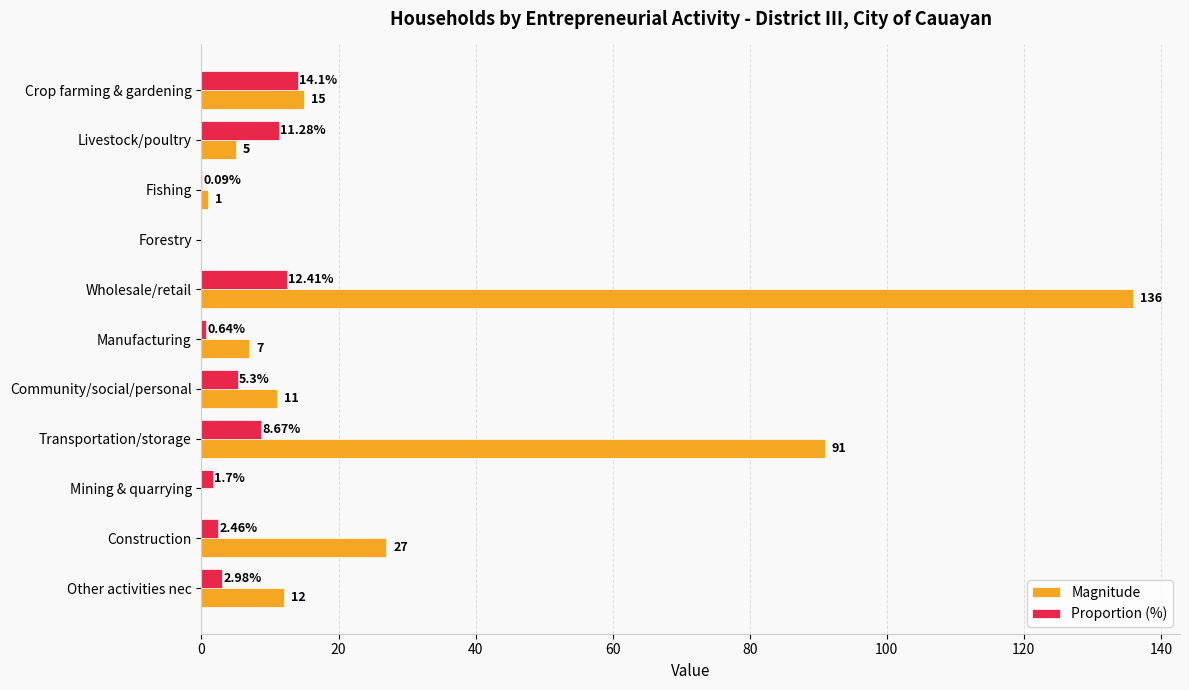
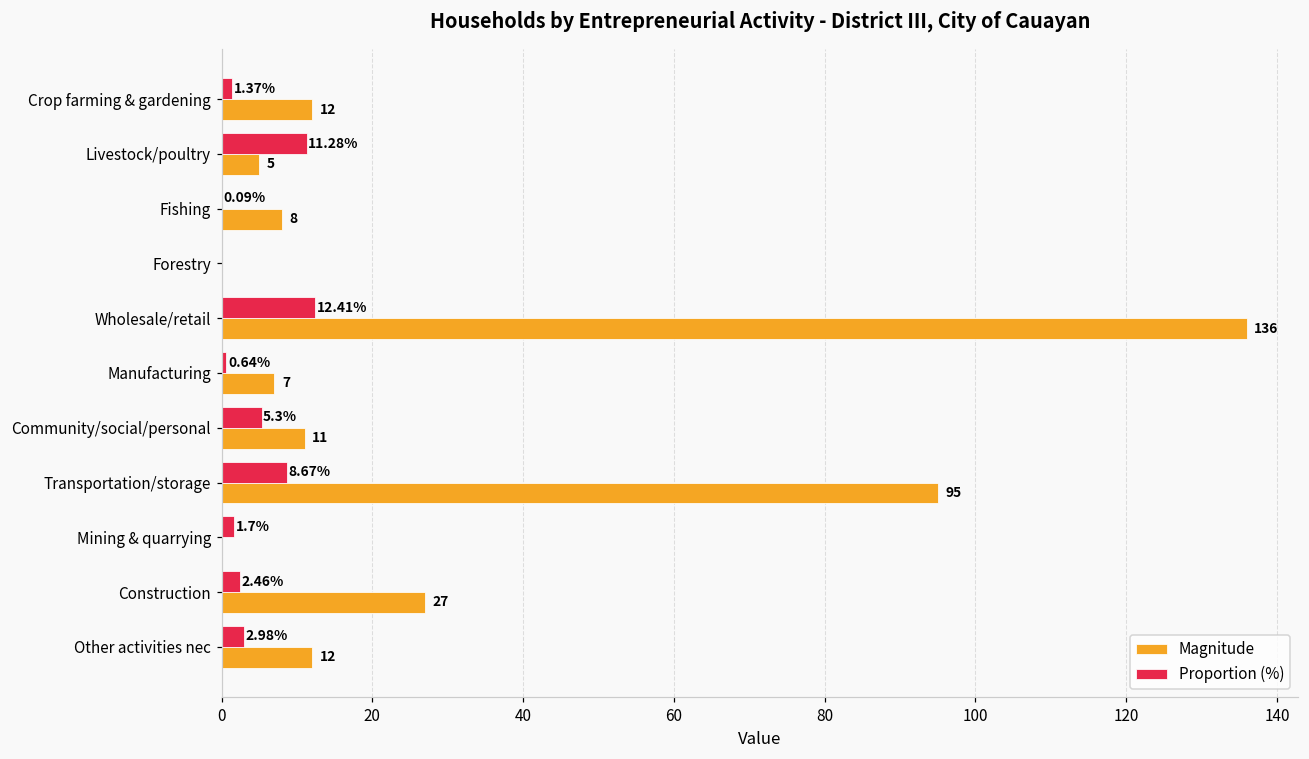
  {
    "Magnitude": {
-     "Crop farming & gardening": "15",
+     "Crop farming & gardening": "12",
      "Livestock/poultry": "5",
-     "Fishing": "1",
+     "Fishing": "8",
      "Wholesale/retail": "136",
      "Manufacturing": "7",
      "Community/social/personal": "11",
-     "Transportation/storage": "91",
+     "Transportation/storage": "95",
      "Construction": "27",
      "Other activities nec": "12"
    },
    "Proportion (%)": {
-     "Crop farming & gardening": "14.1%",
+     "Crop farming & gardening": "1.37%",
      "Livestock/poultry": "11.28%",
      "Fishing": "0.09%",
      "Wholesale/retail": "12.41%",
      "Manufacturing": "0.64%",
      "Community/social/personal": "5.3%",
      "Transportation/storage": "8.67%",
      "Mining & quarrying": "1.7%",
      "Construction": "2.46%",
      "Other activities nec": "2.98%"
    }
  }
